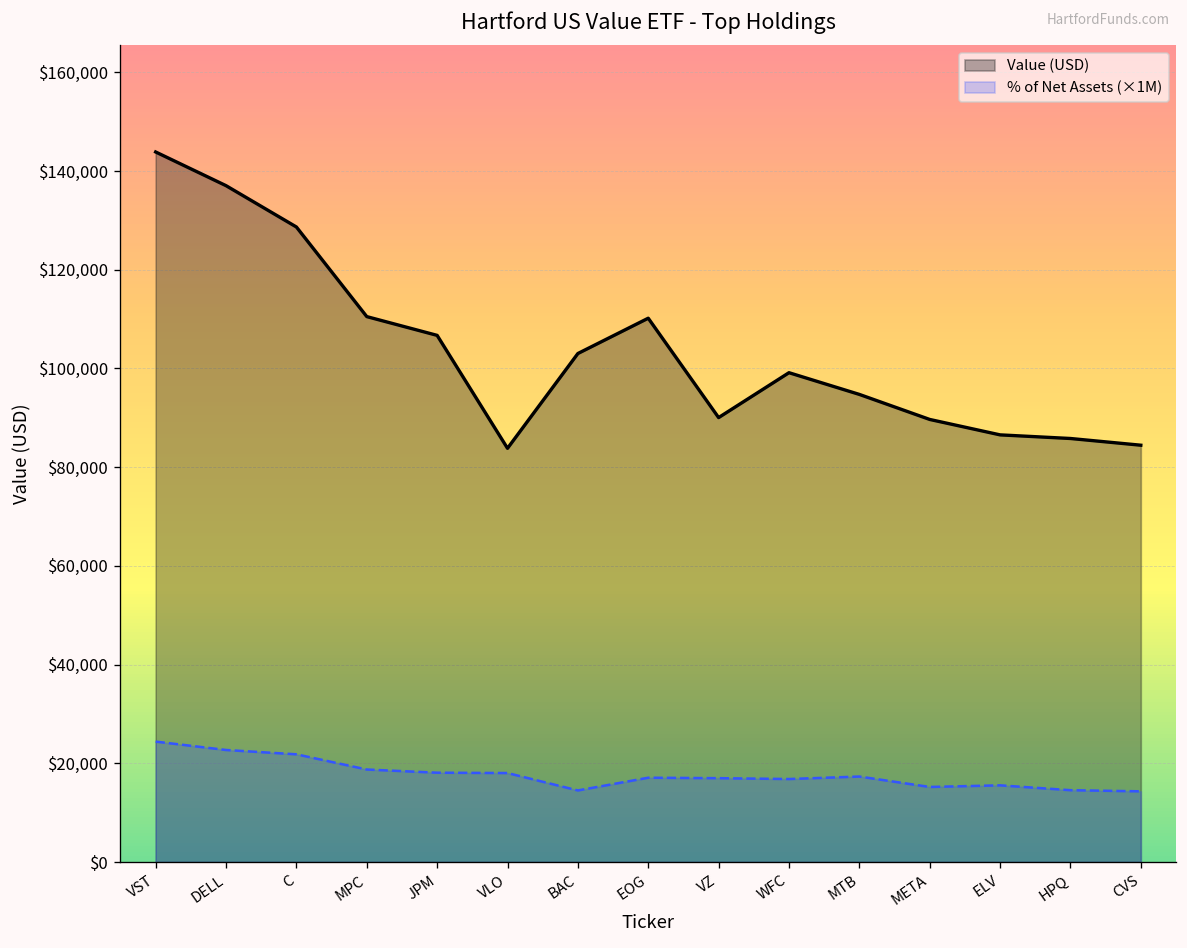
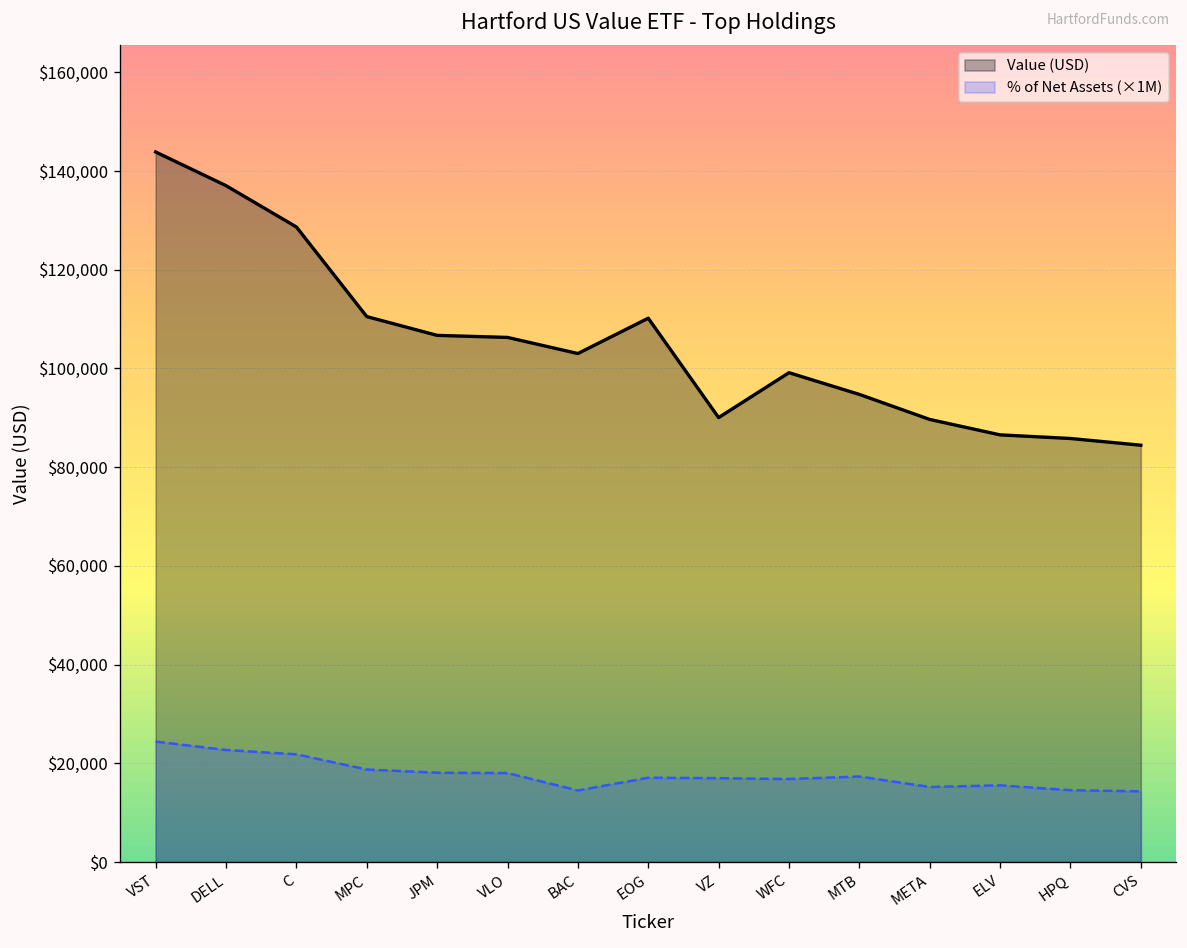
  {
    "Value (USD)": {
      "VST": "$144,000",
      "DELL": "$137,000",
      "C": "$129,000",
      "MPC": "$110,000",
      "JPM": "$107,000",
-     "VLO": "$84,000",
+     "VLO": "$106,000",
      "BAC": "$103,000",
      "EOG": "$110,000",
      "VZ": "$90,000",
      "WFC": "$99,000",
      "MTB": "$95,000",
      "META": "$90,000",
      "ELV": "$87,000",
      "HPQ": "$86,000",
      "CVS": "$84,000"
    },
    "% of Net Assets (×1M)": {
      "VST": "$24,000",
      "DELL": "$23,000",
      "C": "$22,000",
      "MPC": "$19,000",
      "JPM": "$18,000",
      "VLO": "$18,000",
      "BAC": "$15,000",
      "EOG": "$17,000",
      "VZ": "$17,000",
      "WFC": "$17,000",
      "MTB": "$17,000",
      "META": "$15,000",
      "ELV": "$16,000",
      "HPQ": "$15,000",
      "CVS": "$14,000"
    }
  }
